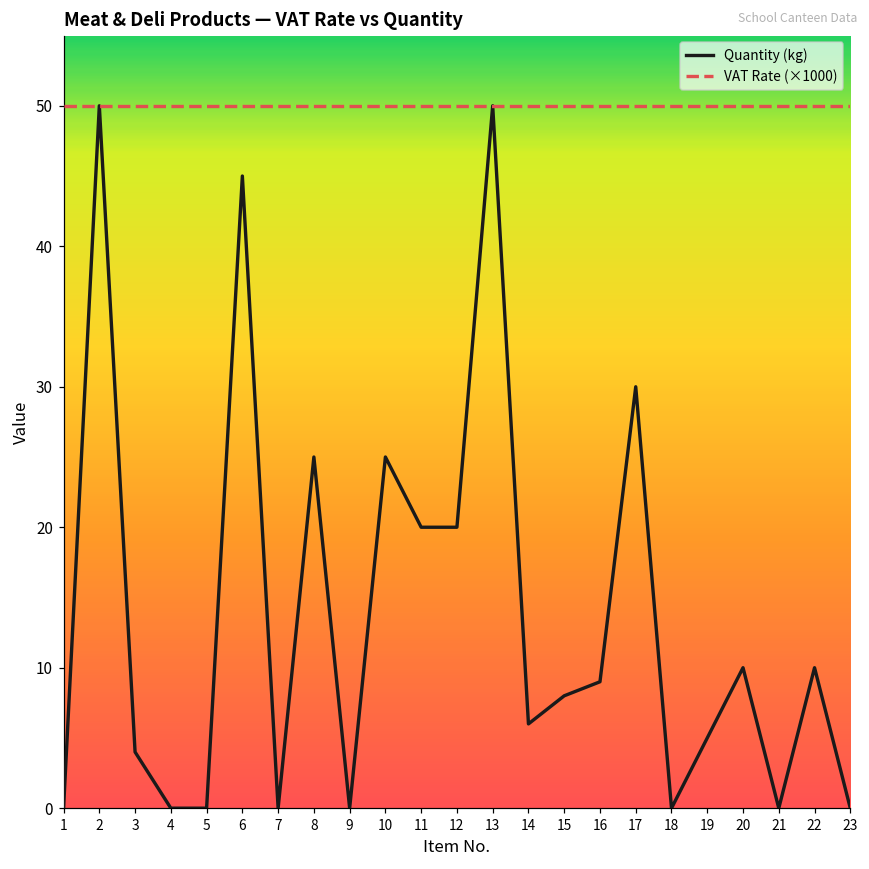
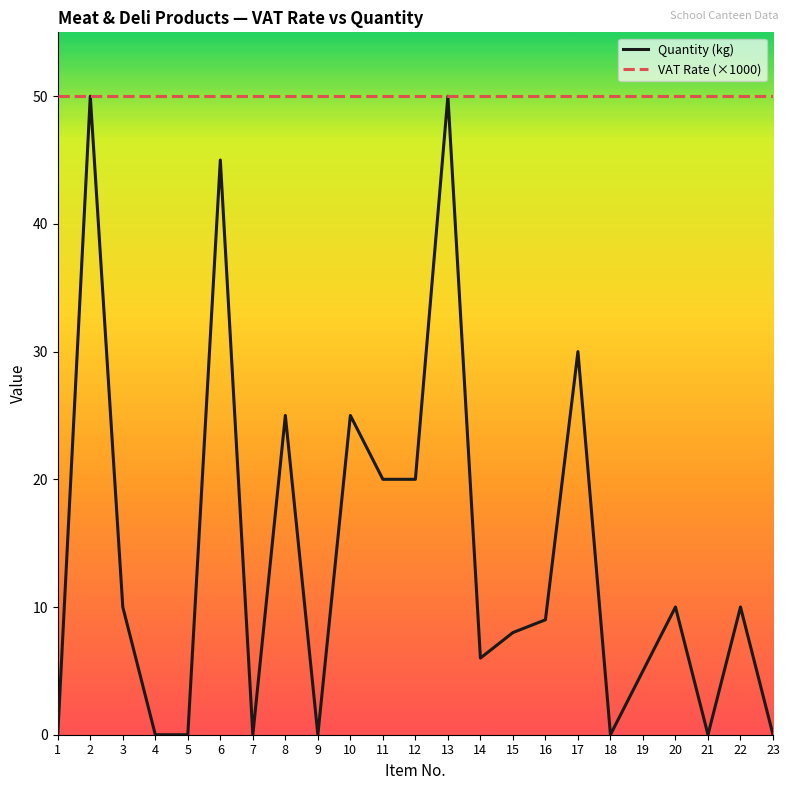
  {
    "Quantity (kg)": {
      "1": 0,
-     "3": 4,
+     "3": 10,
      "4": 0,
      "5": 0,
      "6": 45,
      "7": 0,
      "8": 25,
      "9": 0,
      "10": 25,
      "11": 20,
      "12": 20,
      "14": 6,
      "15": 8,
      "16": 9,
      "17": 30,
      "18": 0,
      "19": 5,
      "20": 10,
      "21": 0,
      "22": 10,
      "23": 0
    },
    "VAT Rate (×1000)": {
      "1": 50,
      "3": 50,
      "4": 50,
      "5": 50,
      "6": 50,
      "7": 50,
      "8": 50,
      "9": 50,
      "10": 50,
      "11": 50,
      "12": 50,
      "14": 50,
      "15": 50,
      "16": 50,
      "17": 50,
      "18": 50,
      "19": 50,
      "20": 50,
      "21": 50,
      "22": 50,
      "23": 50
    }
  }
